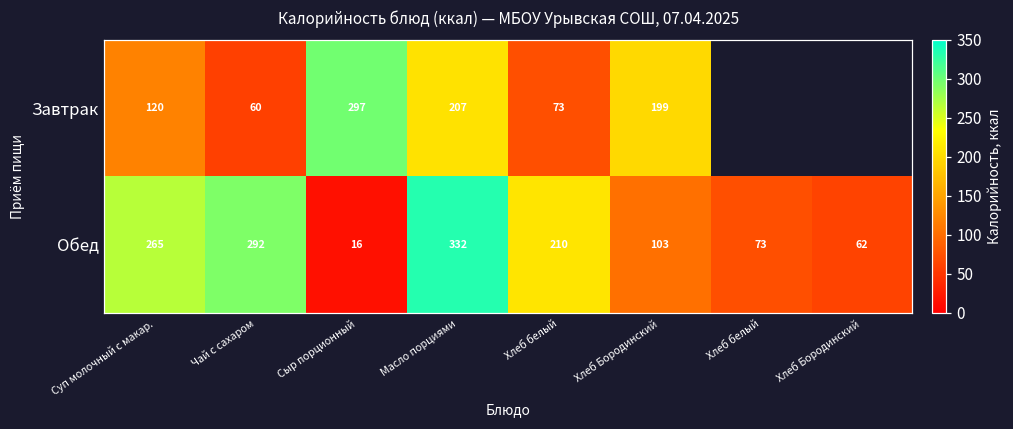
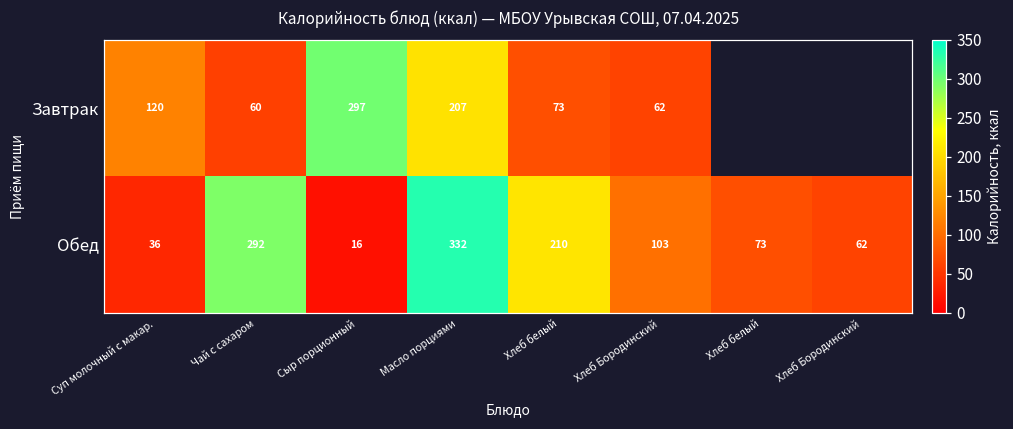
  {
    "Завтрак": {
      "Суп молочный с макар.": 120,
      "Чай с сахаром": 60,
      "Сыр порционный": 297,
      "Масло порциями": 207,
      "Хлеб белый": 73,
-     "Хлеб Бородинский": 199
+     "Хлеб Бородинский": 62
    },
    "Обед": {
-     "Суп молочный с макар.": 265,
+     "Суп молочный с макар.": 36,
      "Чай с сахаром": 292,
      "Сыр порционный": 16,
      "Масло порциями": 332
    }
  }
